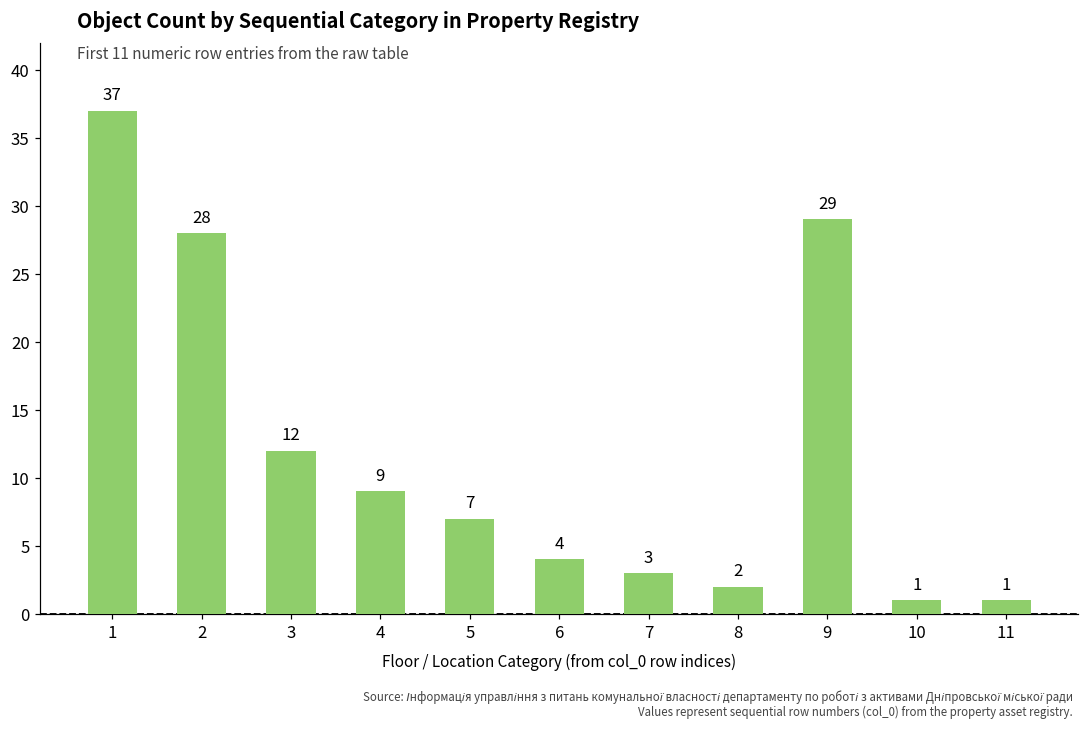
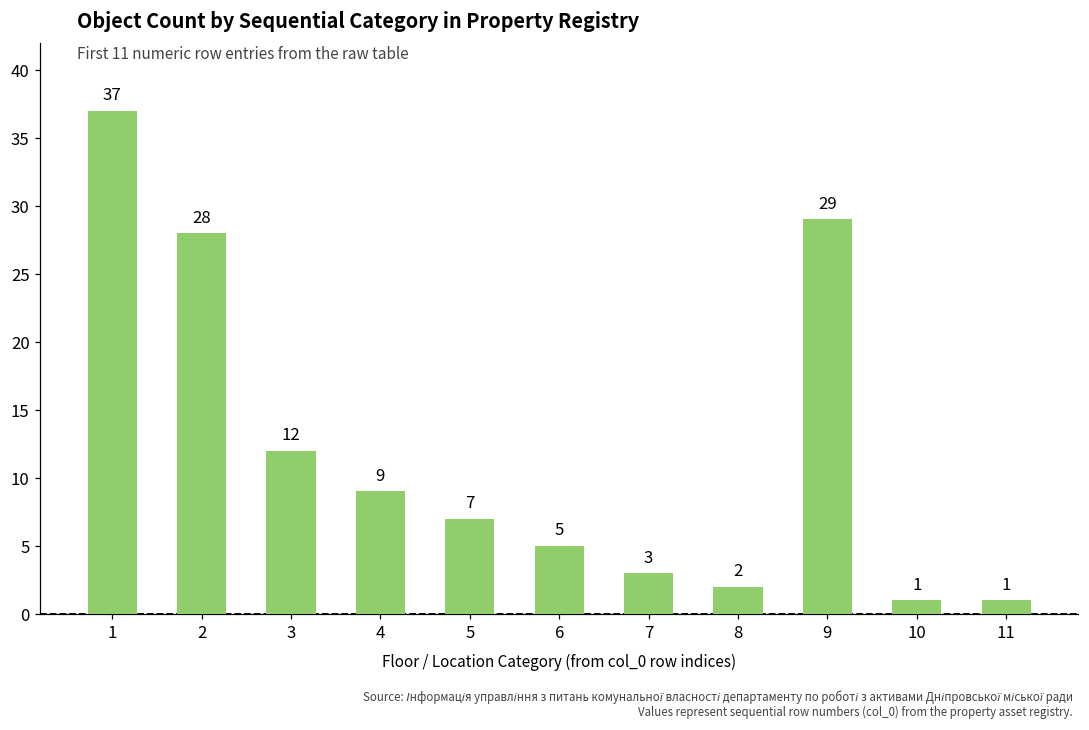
  {
    "1": 37,
    "2": 28,
    "3": 12,
    "4": 9,
    "5": 7,
-   "6": 4,
+   "6": 5,
    "7": 3,
    "8": 2,
    "9": 29,
    "10": 1,
    "11": 1
  }
